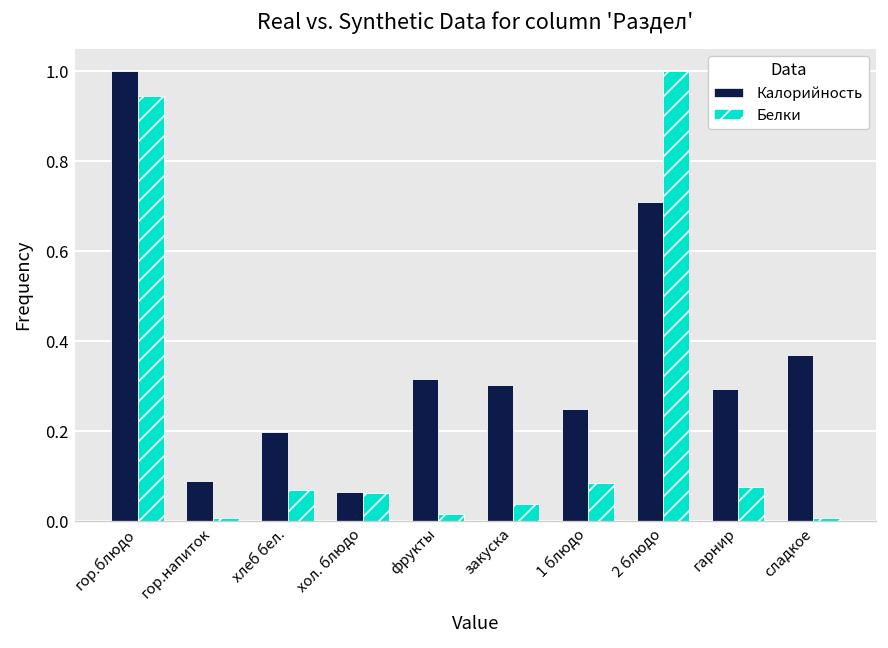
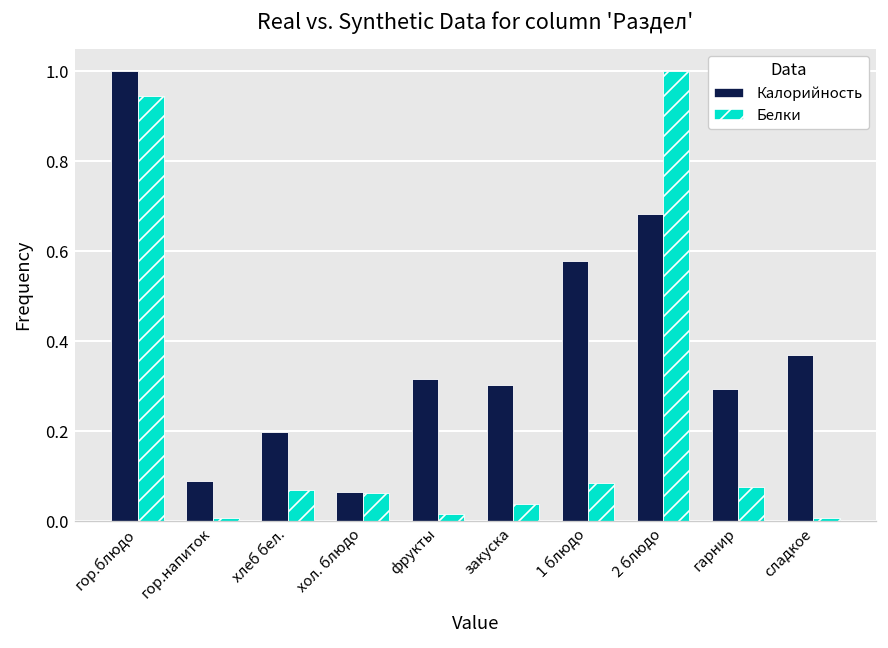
  {
    "Калорийность": {
      "гор.блюдо": 1.00,
      "гор.напиток": 0.09,
      "хлеб бел.": 0.20,
      "хол. блюдо": 0.06,
      "фрукты": 0.32,
      "закуска": 0.30,
-     "1 блюдо": 0.25,
-     "2 блюдо": 0.71,
+     "1 блюдо": 0.58,
+     "2 блюдо": 0.68,
      "гарнир": 0.29,
      "сладкое": 0.37
    },
    "Белки": {
      "гор.блюдо": 0.95,
      "гор.напиток": 0.01,
      "хлеб бел.": 0.07,
      "хол. блюдо": 0.06,
      "фрукты": 0.02,
      "закуска": 0.04,
      "1 блюдо": 0.08,
      "2 блюдо": 1.00,
      "гарнир": 0.08,
      "сладкое": 0.01
    }
  }
